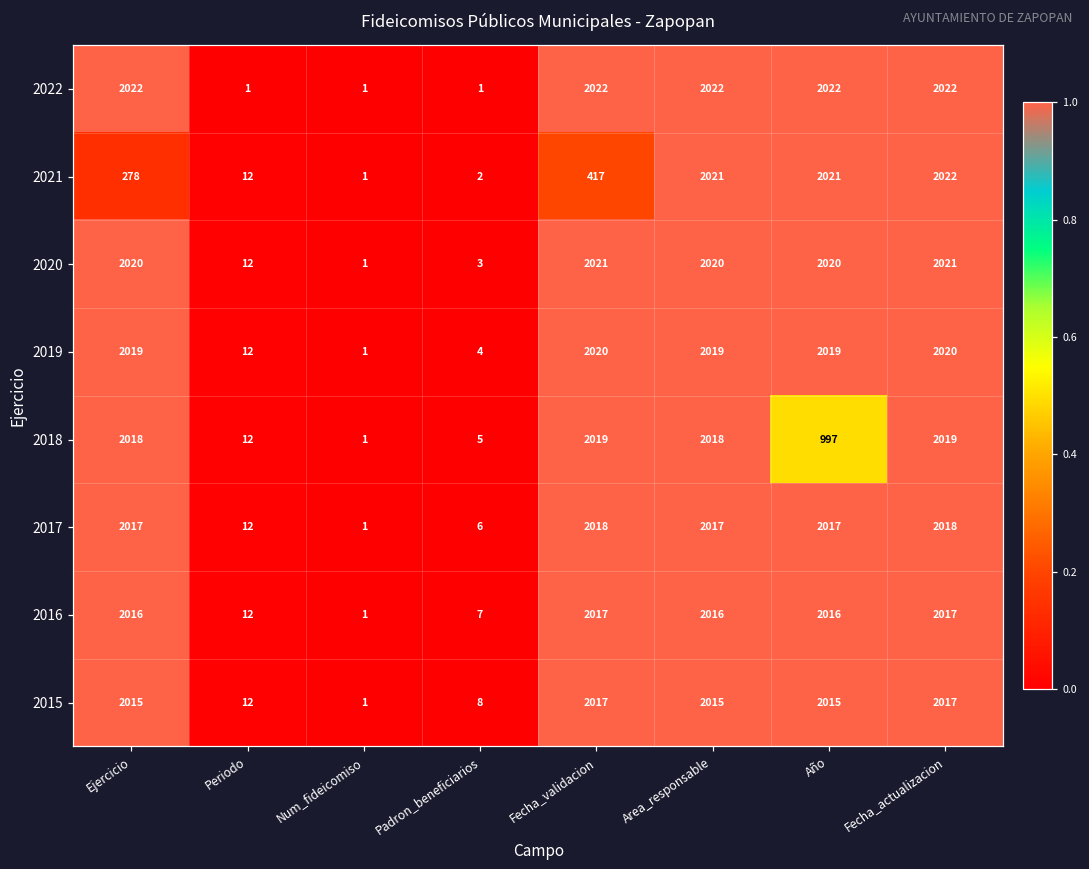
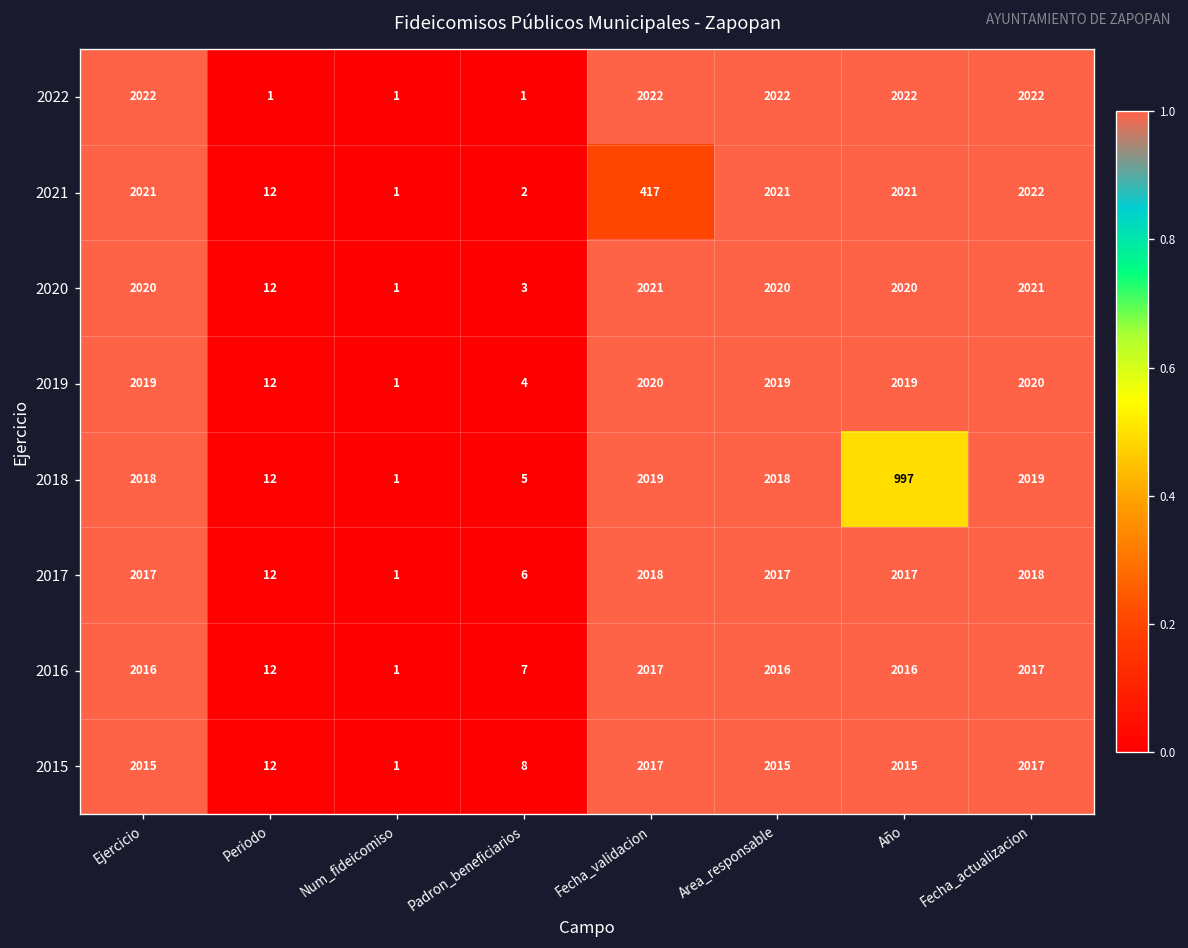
  {
    "2022": {
      "Ejercicio": 2022,
      "Periodo": 1,
      "Num_fideicomiso": 1,
      "Padron_beneficiarios": 1,
      "Fecha_validacion": 2022,
      "Area_responsable": 2022,
      "Año": 2022,
      "Fecha_actualizacion": 2022
    },
    "2021": {
-     "Ejercicio": 278,
+     "Ejercicio": 2021,
      "Periodo": 12,
      "Num_fideicomiso": 1,
      "Padron_beneficiarios": 2,
      "Fecha_validacion": 417,
      "Area_responsable": 2021,
      "Año": 2021,
      "Fecha_actualizacion": 2022
    },
    "2020": {
      "Ejercicio": 2020,
      "Periodo": 12,
      "Num_fideicomiso": 1,
      "Padron_beneficiarios": 3,
      "Fecha_validacion": 2021,
      "Area_responsable": 2020,
      "Año": 2020,
      "Fecha_actualizacion": 2021
    },
    "2019": {
      "Ejercicio": 2019,
      "Periodo": 12,
      "Num_fideicomiso": 1,
      "Padron_beneficiarios": 4,
      "Fecha_validacion": 2020,
      "Area_responsable": 2019,
      "Año": 2019,
      "Fecha_actualizacion": 2020
    },
    "2018": {
      "Ejercicio": 2018,
      "Periodo": 12,
      "Num_fideicomiso": 1,
      "Padron_beneficiarios": 5,
      "Fecha_validacion": 2019,
      "Area_responsable": 2018,
      "Año": 997,
      "Fecha_actualizacion": 2019
    },
    "2017": {
      "Ejercicio": 2017,
      "Periodo": 12,
      "Num_fideicomiso": 1,
      "Padron_beneficiarios": 6,
      "Fecha_validacion": 2018,
      "Area_responsable": 2017,
      "Año": 2017,
      "Fecha_actualizacion": 2018
    },
    "2016": {
      "Ejercicio": 2016,
      "Periodo": 12,
      "Num_fideicomiso": 1,
      "Padron_beneficiarios": 7,
      "Fecha_validacion": 2017,
      "Area_responsable": 2016,
      "Año": 2016,
      "Fecha_actualizacion": 2017
    },
    "2015": {
      "Ejercicio": 2015,
      "Periodo": 12,
      "Num_fideicomiso": 1,
      "Padron_beneficiarios": 8,
      "Fecha_validacion": 2017,
      "Area_responsable": 2015,
      "Año": 2015,
      "Fecha_actualizacion": 2017
    }
  }
